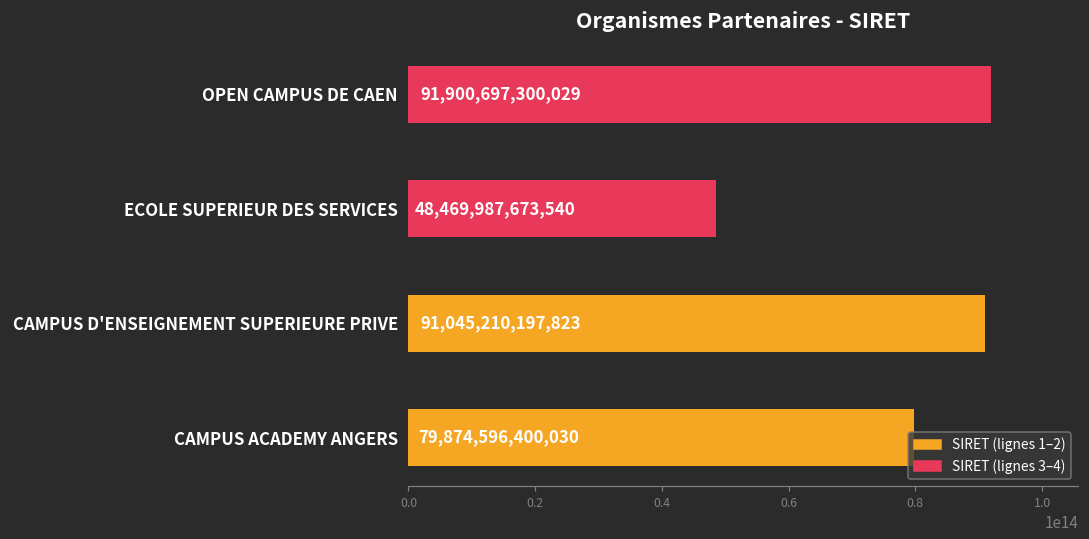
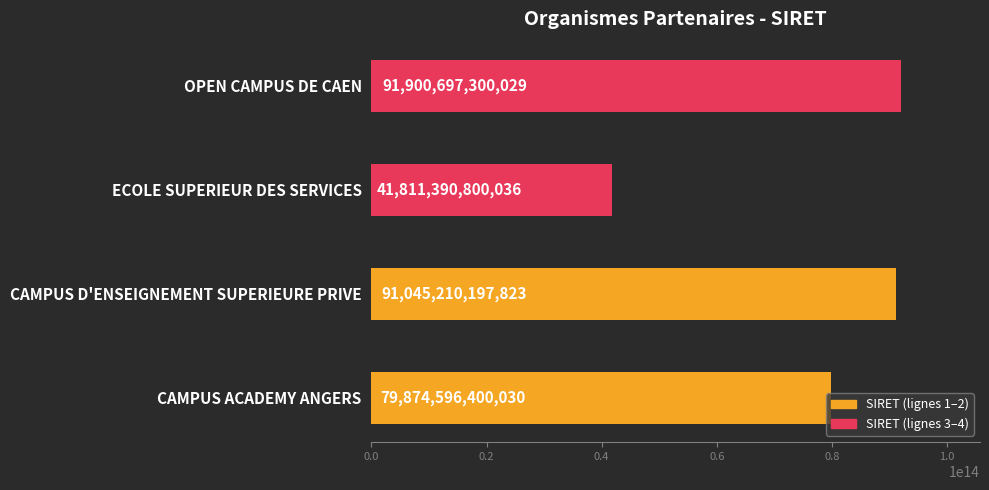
  {
    "OPEN CAMPUS DE CAEN": "91,900,697,300,029",
-   "ECOLE SUPERIEUR DES SERVICES": "48,469,987,673,540",
+   "ECOLE SUPERIEUR DES SERVICES": "41,811,390,800,036",
    "CAMPUS D'ENSEIGNEMENT SUPERIEURE PRIVE": "91,045,210,197,823"
  }
